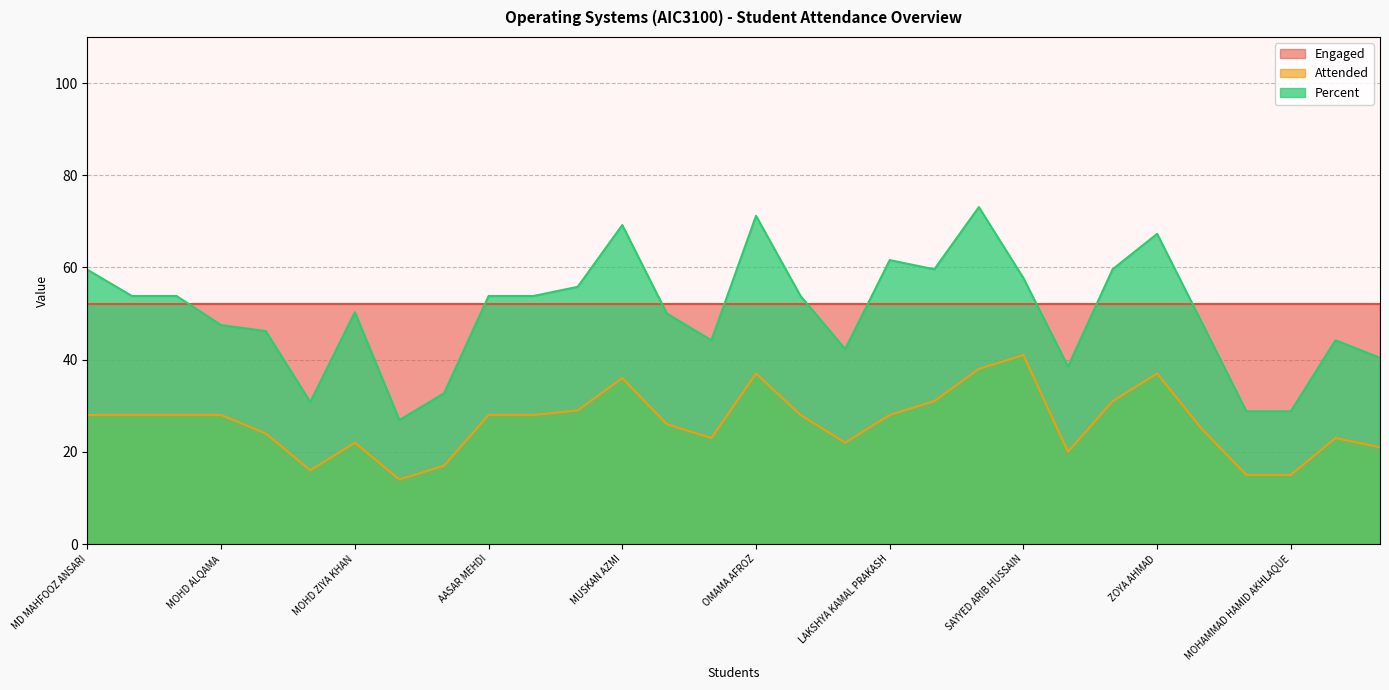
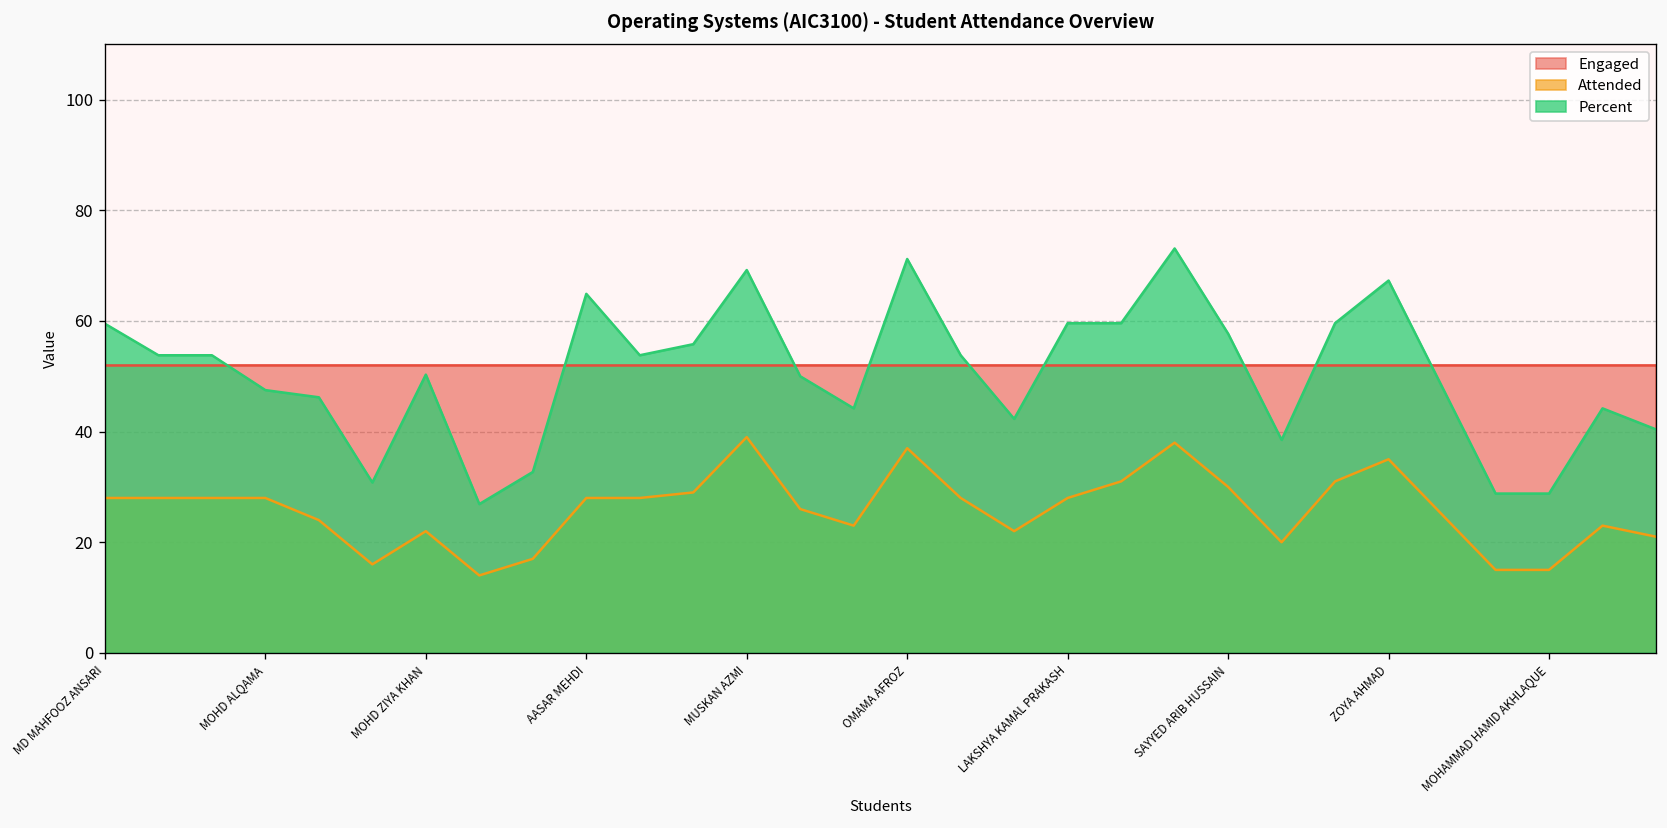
  {
    "Engaged": {
      "MD MAHFOOZ ANSARI": 52,
      "MOHD ALQAMA": 52,
      "MOHD ZIYA KHAN": 52,
      "AASAR MEHDI": 52,
      "MUSKAN AZMI": 52,
      "OMAMA AFROZ": 52,
      "LAKSHYA KAMAL PRAKASH": 52,
      "SAYYED ARIB HUSSAIN": 52,
      "ZOYA AHMAD": 52,
      "MOHAMMAD HAMID AKHLAQUE": 52
    },
    "Attended": {
      "MD MAHFOOZ ANSARI": 28,
      "MOHD ALQAMA": 28,
      "MOHD ZIYA KHAN": 22,
      "AASAR MEHDI": 28,
-     "MUSKAN AZMI": 36,
+     "MUSKAN AZMI": 39,
      "OMAMA AFROZ": 37,
      "LAKSHYA KAMAL PRAKASH": 28,
-     "SAYYED ARIB HUSSAIN": 41,
-     "ZOYA AHMAD": 37,
+     "SAYYED ARIB HUSSAIN": 30,
+     "ZOYA AHMAD": 35,
      "MOHAMMAD HAMID AKHLAQUE": 15
    },
    "Percent": {
      "MD MAHFOOZ ANSARI": 60,
      "MOHD ALQAMA": 48,
      "MOHD ZIYA KHAN": 50,
-     "AASAR MEHDI": 54,
+     "AASAR MEHDI": 65,
      "MUSKAN AZMI": 69,
      "OMAMA AFROZ": 71,
-     "LAKSHYA KAMAL PRAKASH": 62,
+     "LAKSHYA KAMAL PRAKASH": 60,
      "SAYYED ARIB HUSSAIN": 58,
      "ZOYA AHMAD": 67,
      "MOHAMMAD HAMID AKHLAQUE": 29
    }
  }
